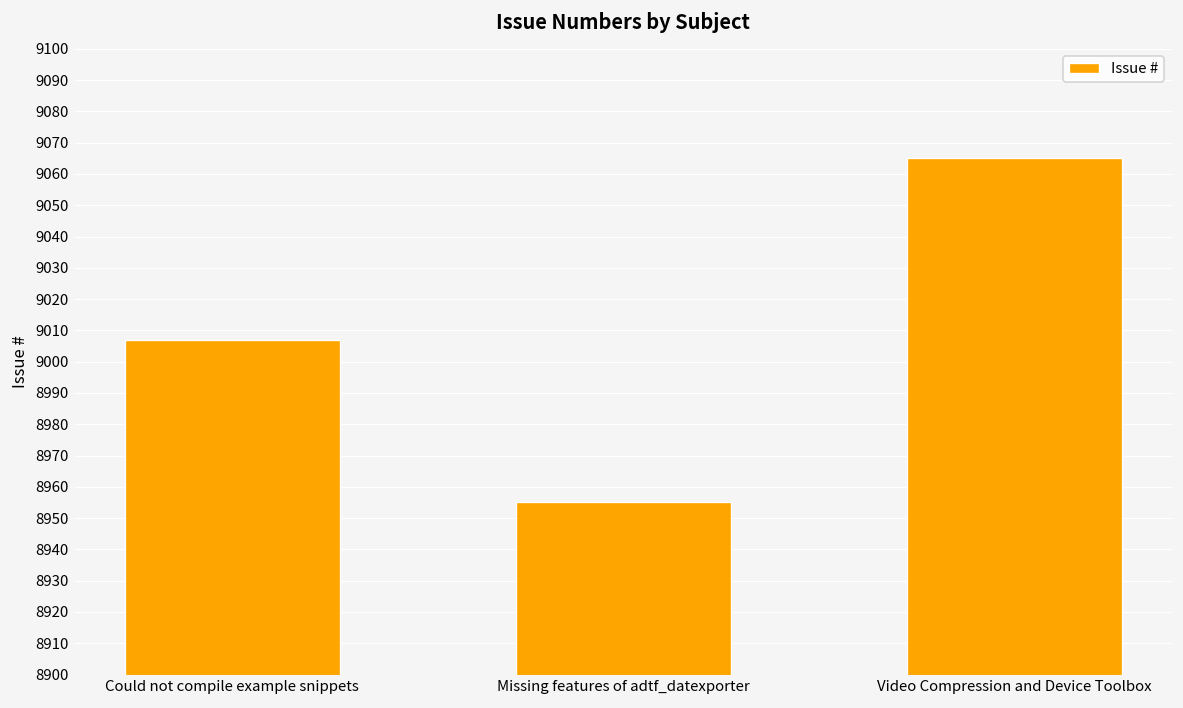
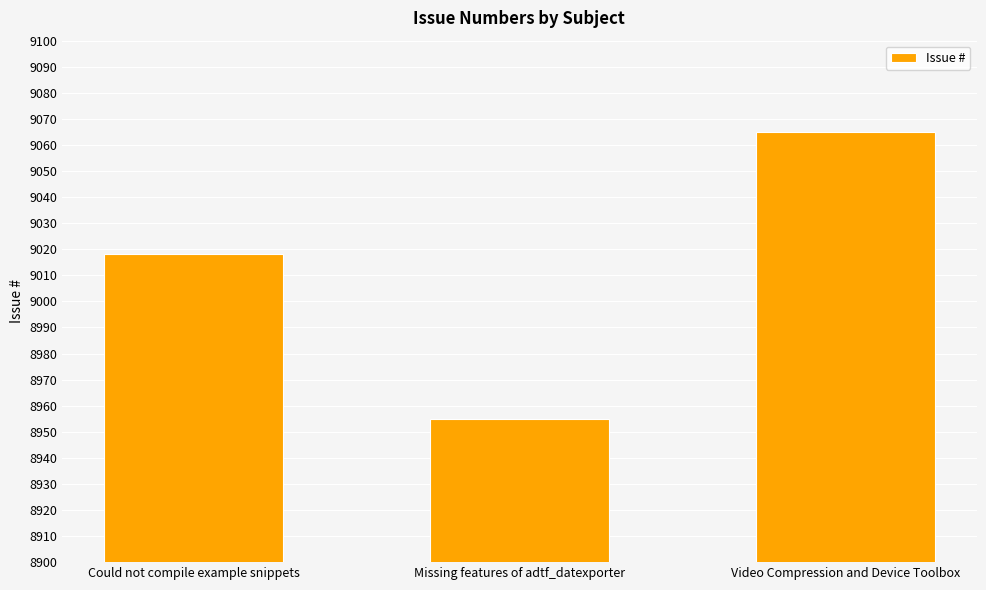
  {
-   "Could not compile example snippets": 9007,
+   "Could not compile example snippets": 9018,
    "Missing features of adtf_datexporter": 8955,
    "Video Compression and Device Toolbox": 9065
  }
